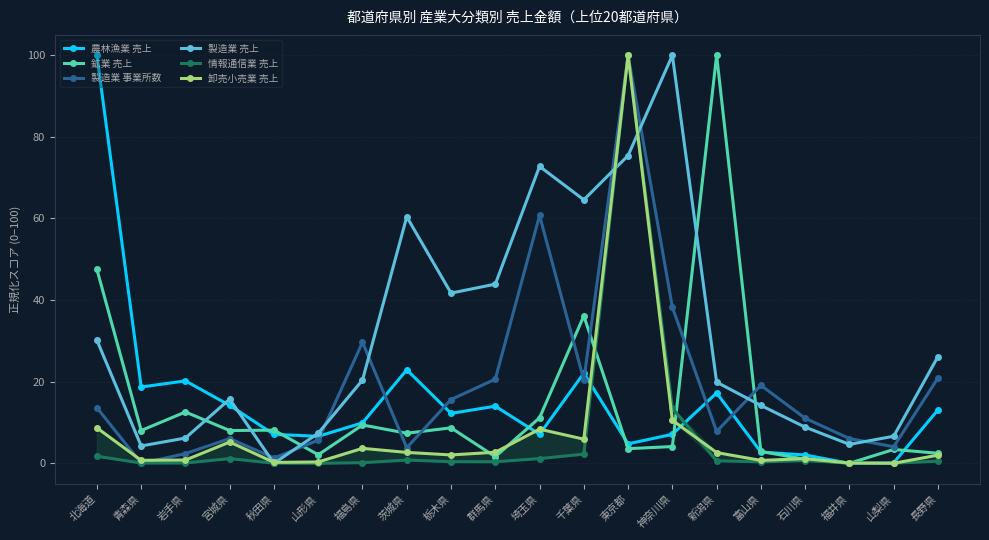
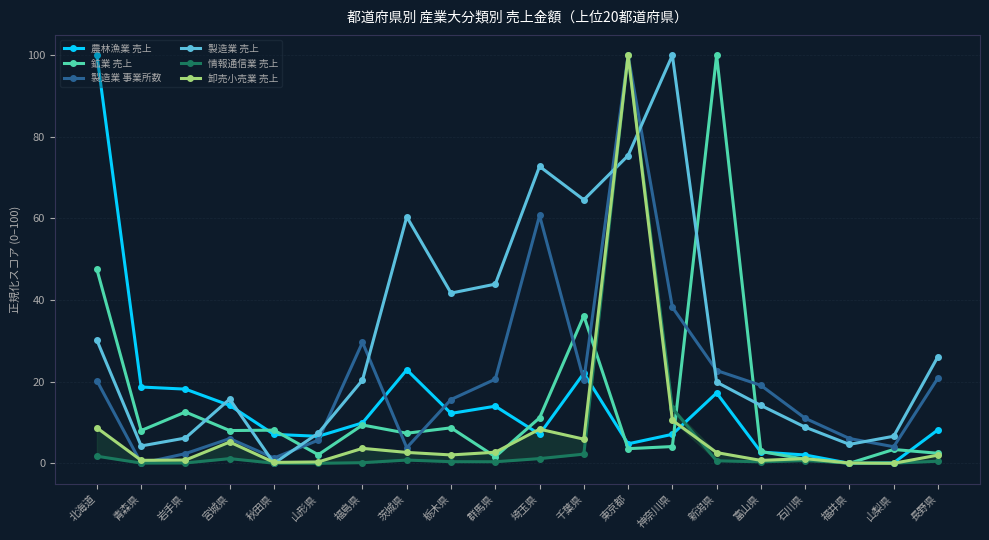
  {
    "農林漁業 売上": {
      "青森県": 19,
-     "岩手県": 20,
+     "岩手県": 18,
      "宮城県": 14,
      "秋田県": 7,
      "山形県": 7,
      "茨城県": 23,
      "栃木県": 12,
      "群馬県": 14,
      "埼玉県": 7,
      "千葉県": 22,
      "東京都": 5,
      "神奈川県": 7,
      "新潟県": 17,
      "石川県": 2,
-     "長野県": 13
+     "長野県": 8
    },
    "製造業 事業所数": {
-     "北海道": 14,
+     "北海道": 20,
      "岩手県": 2,
      "宮城県": 6,
      "秋田県": 1,
      "山形県": 6,
      "福島県": 30,
      "茨城県": 4,
      "栃木県": 16,
      "群馬県": 21,
      "埼玉県": 61,
      "千葉県": 20,
      "神奈川県": 38,
-     "新潟県": 8,
+     "新潟県": 23,
      "富山県": 19,
      "石川県": 11,
      "福井県": 6,
      "山梨県": 4,
      "長野県": 21
    },
    "情報通信業 売上": {
      "北海道": 2,
      "岩手県": 0,
      "宮城県": 1,
      "福島県": 0,
      "茨城県": 1,
      "栃木県": 0,
      "群馬県": 0,
      "埼玉県": 1,
      "千葉県": 2,
      "新潟県": 1,
      "長野県": 1
    },
    "卸売小売業 売上": {
      "神奈川県": 11
    }
  }
